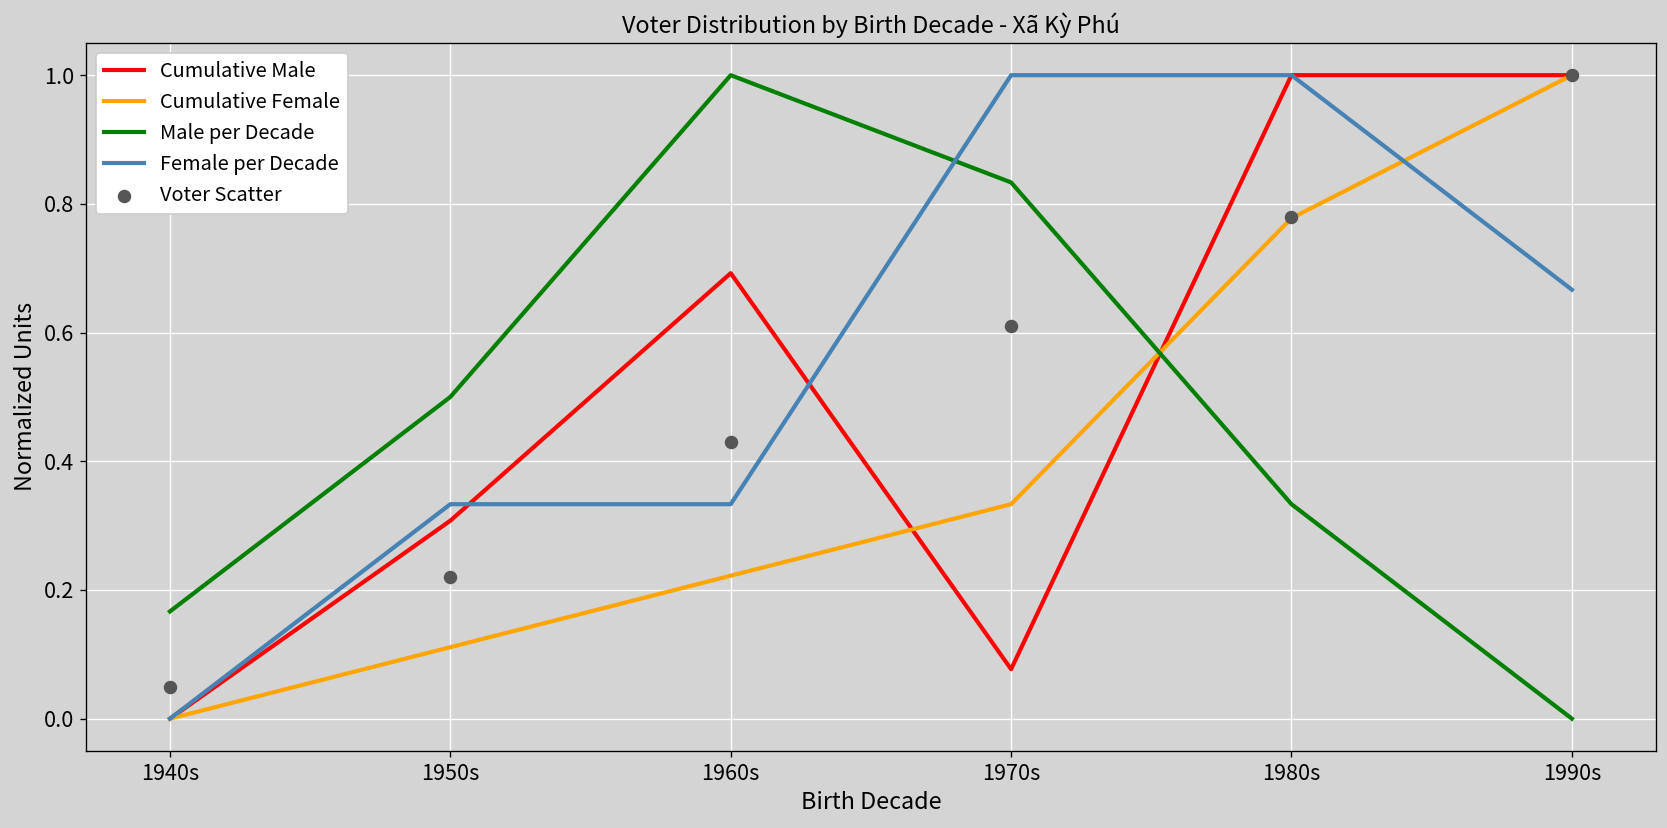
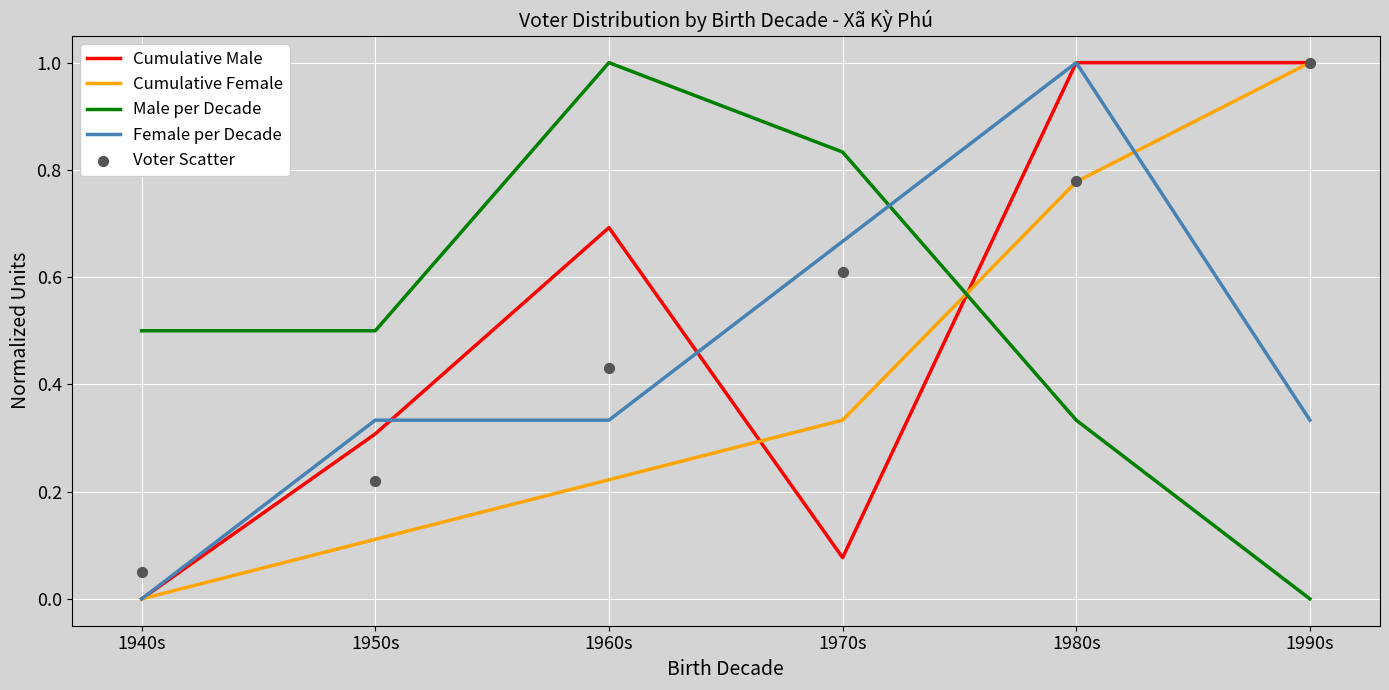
  {
    "Cumulative Male": {
      "1950s": 0.31,
      "1960s": 0.69,
      "1970s": 0.08
    },
    "Cumulative Female": {
      "1950s": 0.11,
      "1960s": 0.22,
      "1970s": 0.33
    },
    "Male per Decade": {
-     "1940s": 0.17,
+     "1940s": 0.50,
      "1950s": 0.50,
      "1960s": 1.00,
      "1970s": 0.83,
      "1980s": 0.33,
      "1990s": 0.00
    },
    "Female per Decade": {
      "1950s": 0.33,
      "1960s": 0.33,
-     "1970s": 1.00,
-     "1990s": 0.67
+     "1970s": 0.67,
+     "1990s": 0.33
    }
  }
